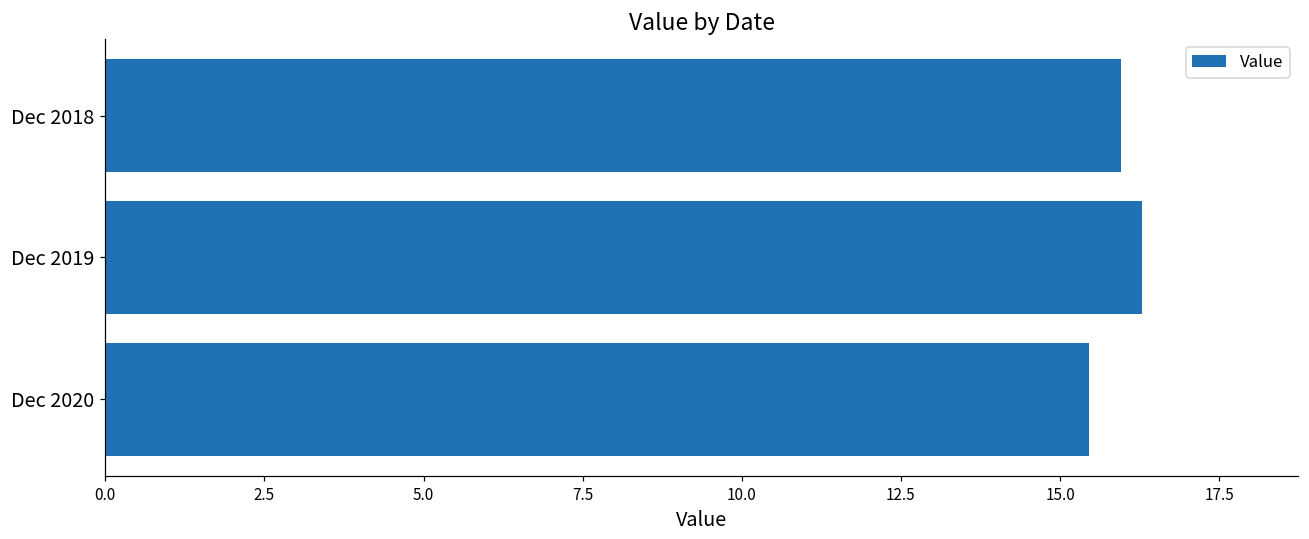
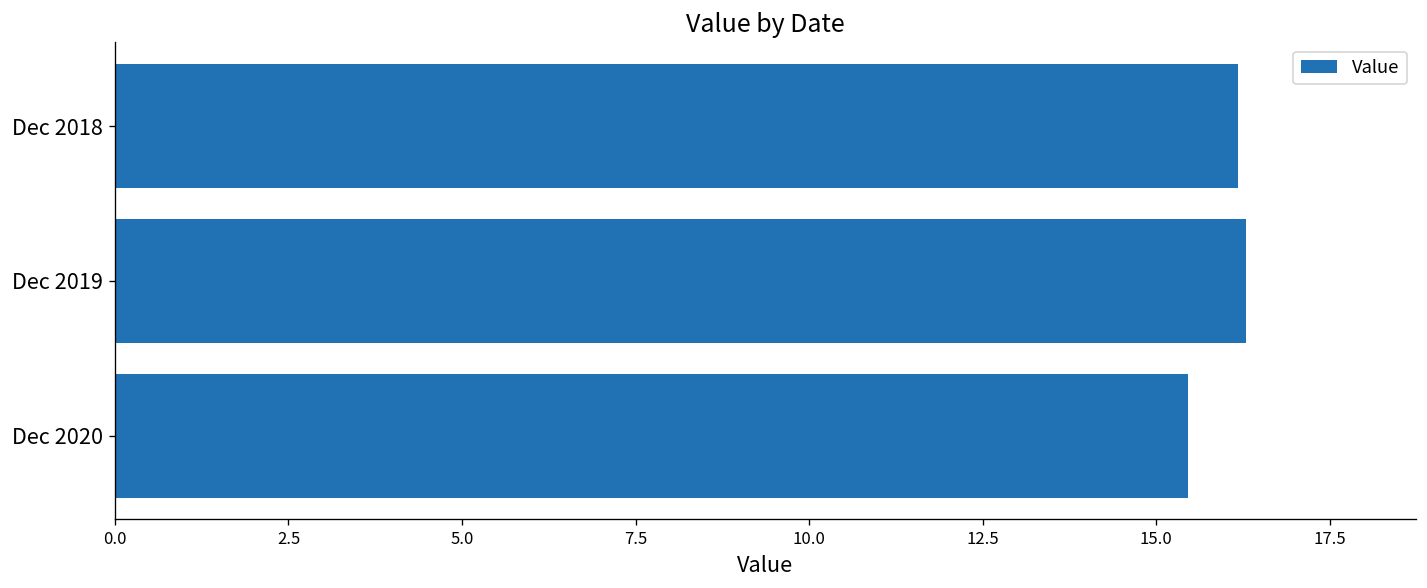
  {
-   "Dec 2018": 16.0,
+   "Dec 2018": 16.2,
    "Dec 2019": 16.3,
    "Dec 2020": 15.5
  }
